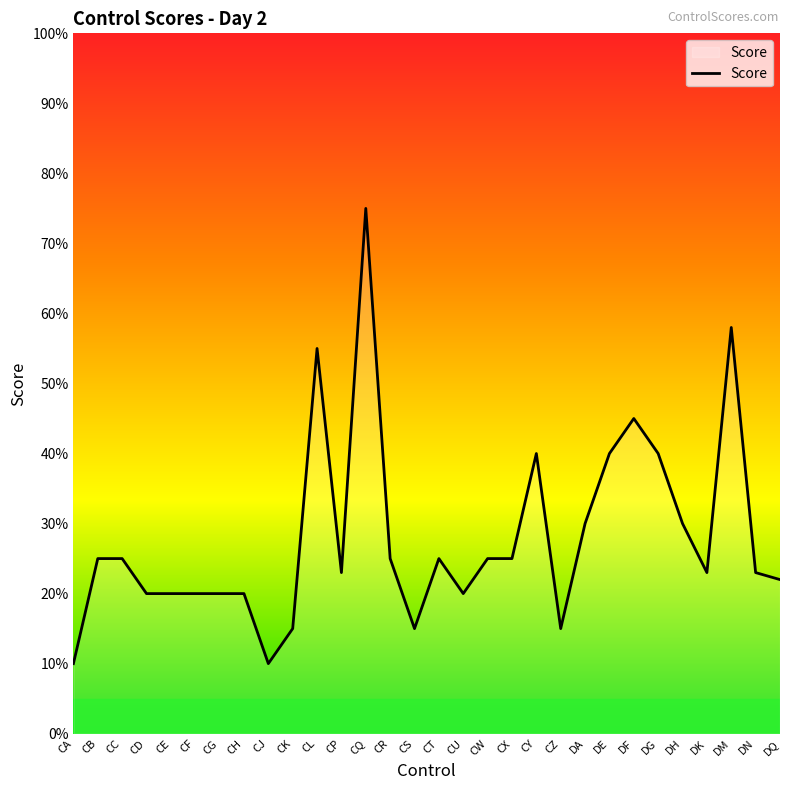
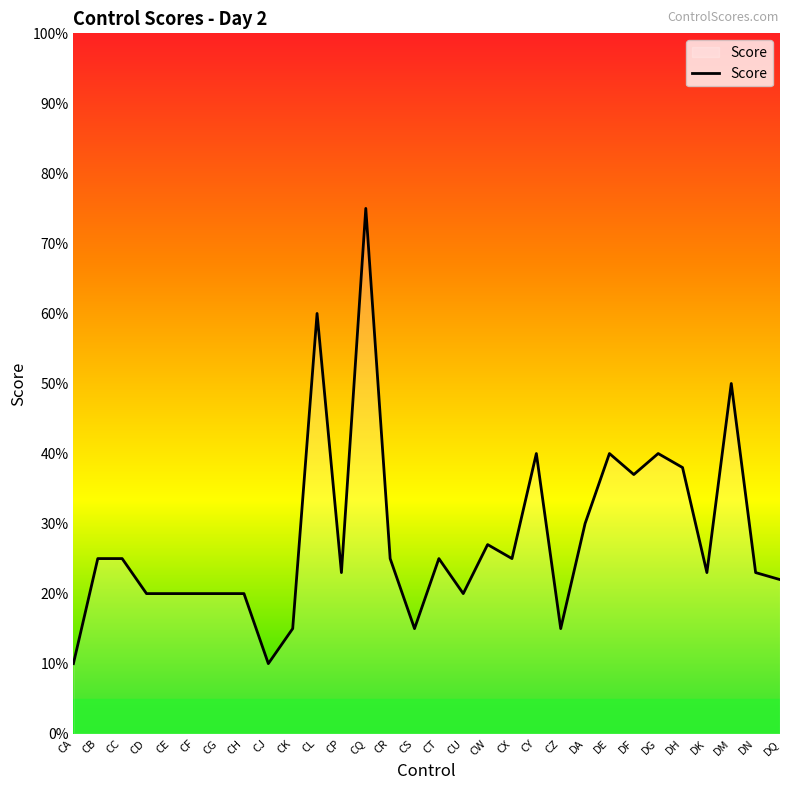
  {
    "CA": "10%",
    "CB": "25%",
    "CC": "25%",
    "CD": "20%",
    "CE": "20%",
    "CF": "20%",
    "CG": "20%",
    "CH": "20%",
    "CJ": "10%",
    "CK": "15%",
-   "CL": "55%",
+   "CL": "60%",
    "CP": "23%",
    "CQ": "75%",
    "CR": "25%",
    "CS": "15%",
    "CT": "25%",
    "CU": "20%",
-   "CW": "25%",
+   "CW": "27%",
    "CX": "25%",
    "CY": "40%",
    "CZ": "15%",
    "DA": "30%",
    "DE": "40%",
-   "DF": "45%",
+   "DF": "37%",
    "DG": "40%",
-   "DH": "30%",
+   "DH": "38%",
    "DK": "23%",
-   "DM": "58%",
+   "DM": "50%",
    "DN": "23%",
    "DQ": "22%"
  }
